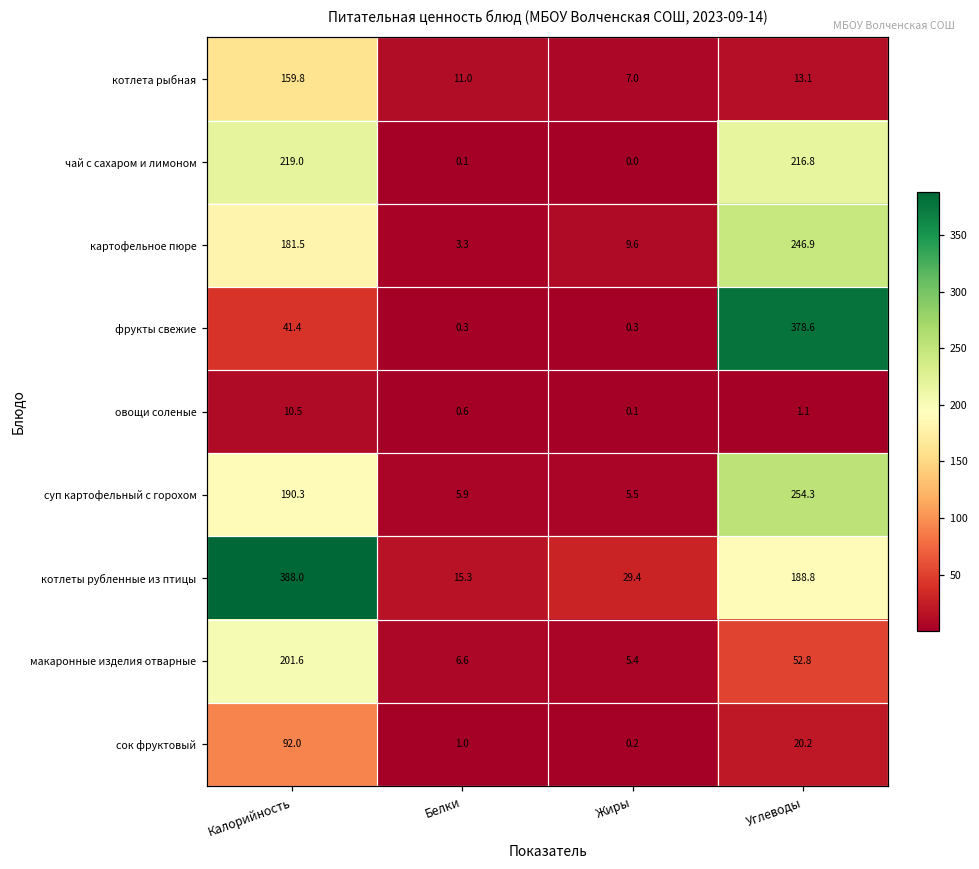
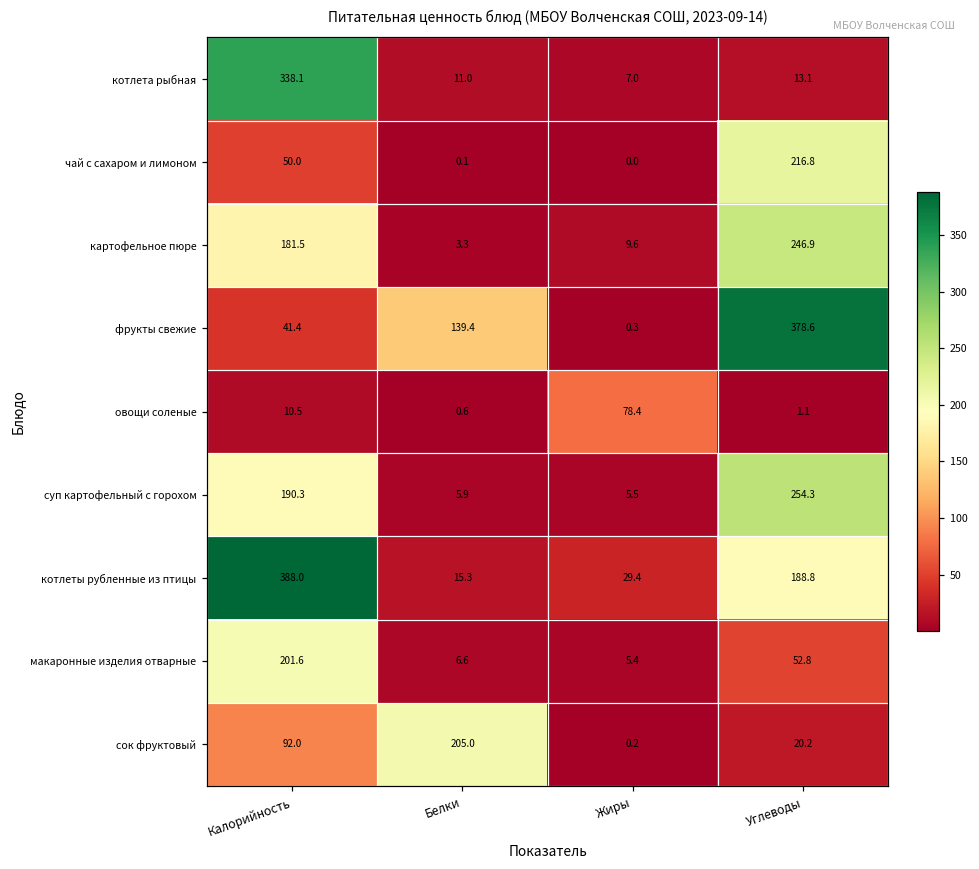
  {
    "котлета рыбная": {
-     "Калорийность": 159.8,
+     "Калорийность": 338.1,
      "Белки": 11.0,
      "Жиры": 7.0,
      "Углеводы": 13.1
    },
    "чай с сахаром и лимоном": {
-     "Калорийность": 219.0,
+     "Калорийность": 50.0,
      "Белки": 0.1,
      "Жиры": 0.0,
      "Углеводы": 216.8
    },
    "картофельное пюре": {
      "Калорийность": 181.5,
      "Белки": 3.3,
      "Жиры": 9.6,
      "Углеводы": 246.9
    },
    "фрукты свежие": {
      "Калорийность": 41.4,
-     "Белки": 0.3,
+     "Белки": 139.4,
      "Жиры": 0.3,
      "Углеводы": 378.6
    },
    "овощи соленые": {
      "Калорийность": 10.5,
      "Белки": 0.6,
-     "Жиры": 0.1,
+     "Жиры": 78.4,
      "Углеводы": 1.1
    },
    "суп картофельный с горохом": {
      "Калорийность": 190.3,
      "Белки": 5.9,
      "Жиры": 5.5,
      "Углеводы": 254.3
    },
    "котлеты рубленные из птицы": {
      "Калорийность": 388.0,
      "Белки": 15.3,
      "Жиры": 29.4,
      "Углеводы": 188.8
    },
    "макаронные изделия отварные": {
      "Калорийность": 201.6,
      "Белки": 6.6,
      "Жиры": 5.4,
      "Углеводы": 52.8
    },
    "сок фруктовый": {
      "Калорийность": 92.0,
-     "Белки": 1.0,
+     "Белки": 205.0,
      "Жиры": 0.2,
      "Углеводы": 20.2
    }
  }
